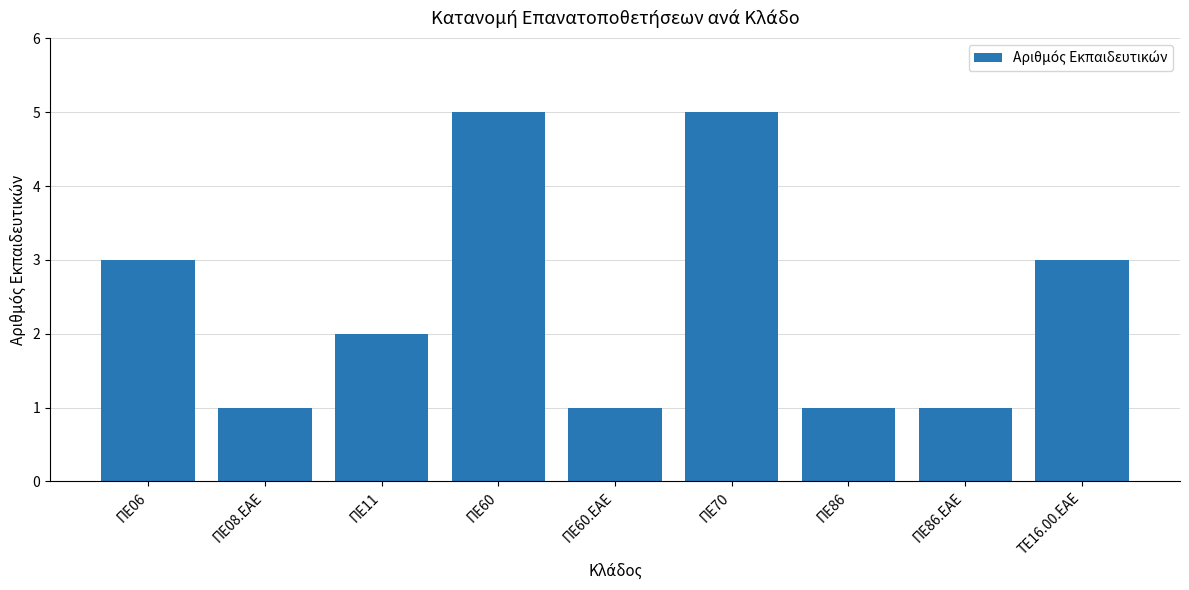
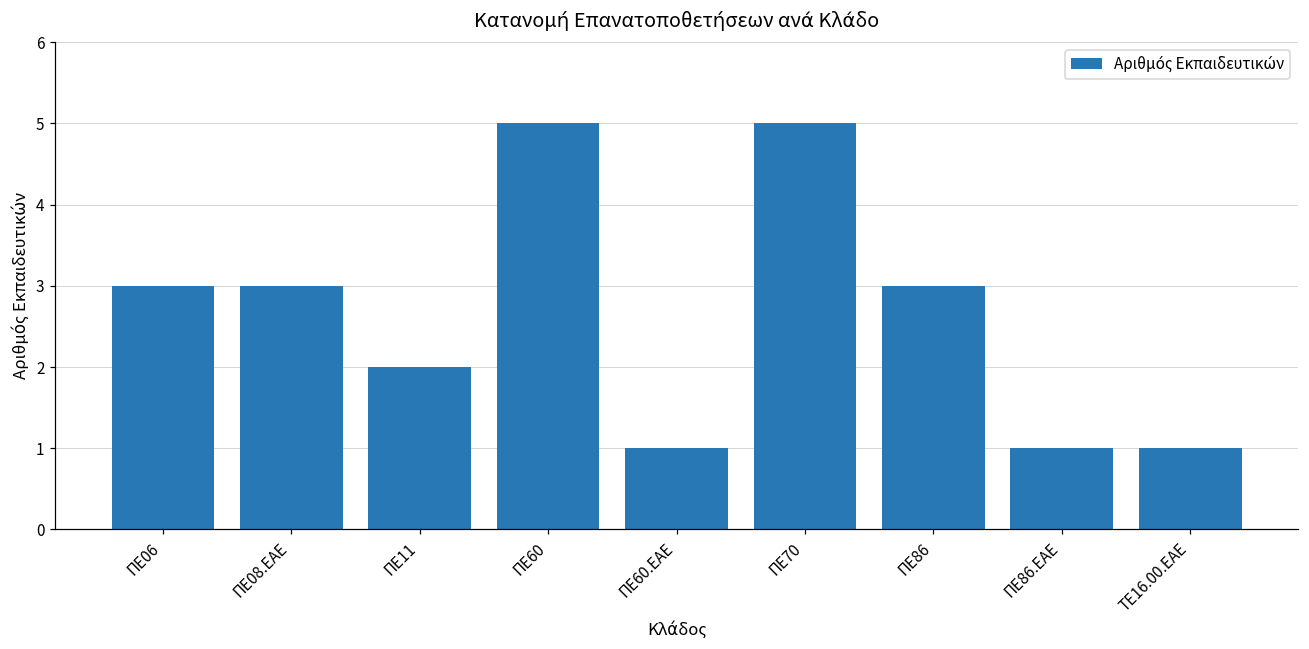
  {
    "ΠΕ06": 3,
-   "ΠΕ08.ΕΑΕ": 1,
+   "ΠΕ08.ΕΑΕ": 3,
    "ΠΕ11": 2,
    "ΠΕ60": 5,
    "ΠΕ60.ΕΑΕ": 1,
    "ΠΕ70": 5,
-   "ΠΕ86": 1,
+   "ΠΕ86": 3,
    "ΠΕ86.ΕΑΕ": 1,
-   "ΤΕ16.00.ΕΑΕ": 3
+   "ΤΕ16.00.ΕΑΕ": 1
  }
